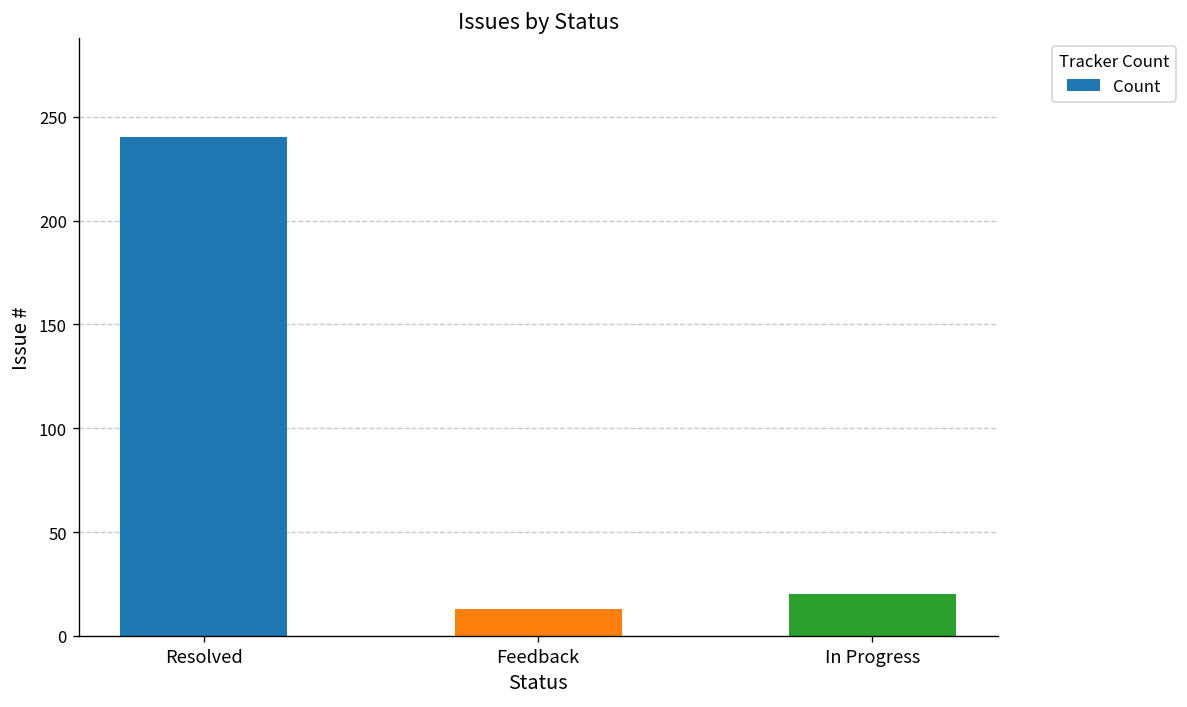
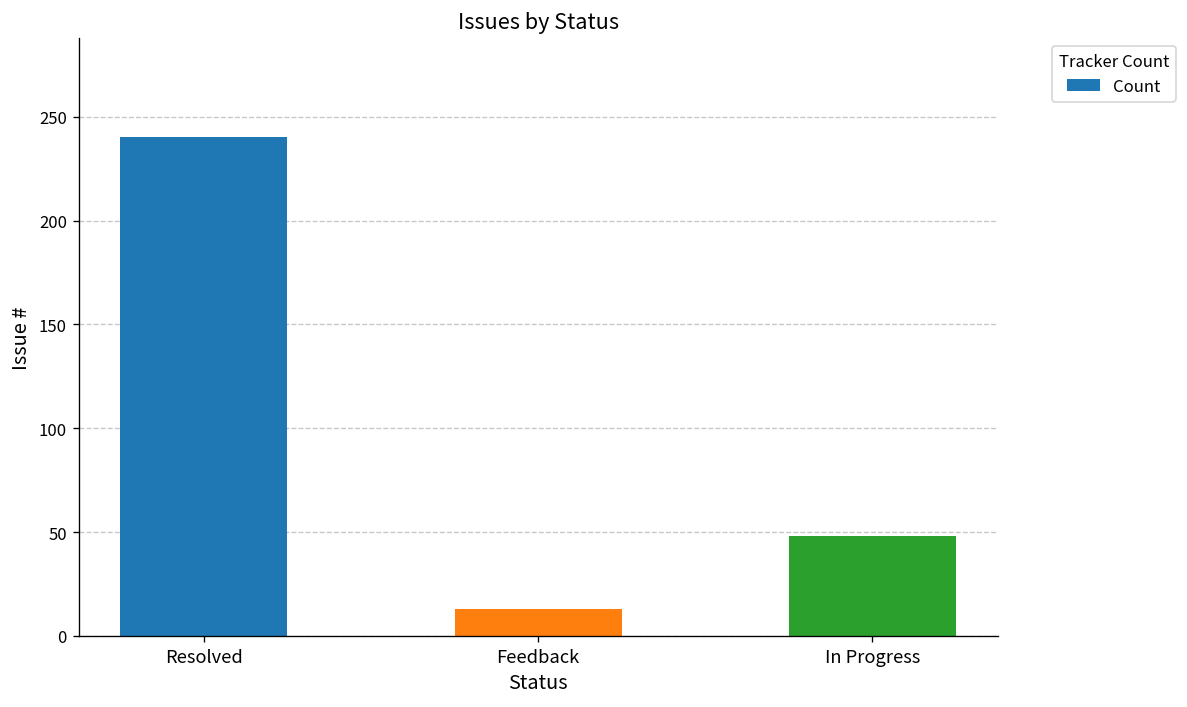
  {
    "Resolved": 240,
    "Feedback": 13,
-   "In Progress": 20
+   "In Progress": 48
  }
